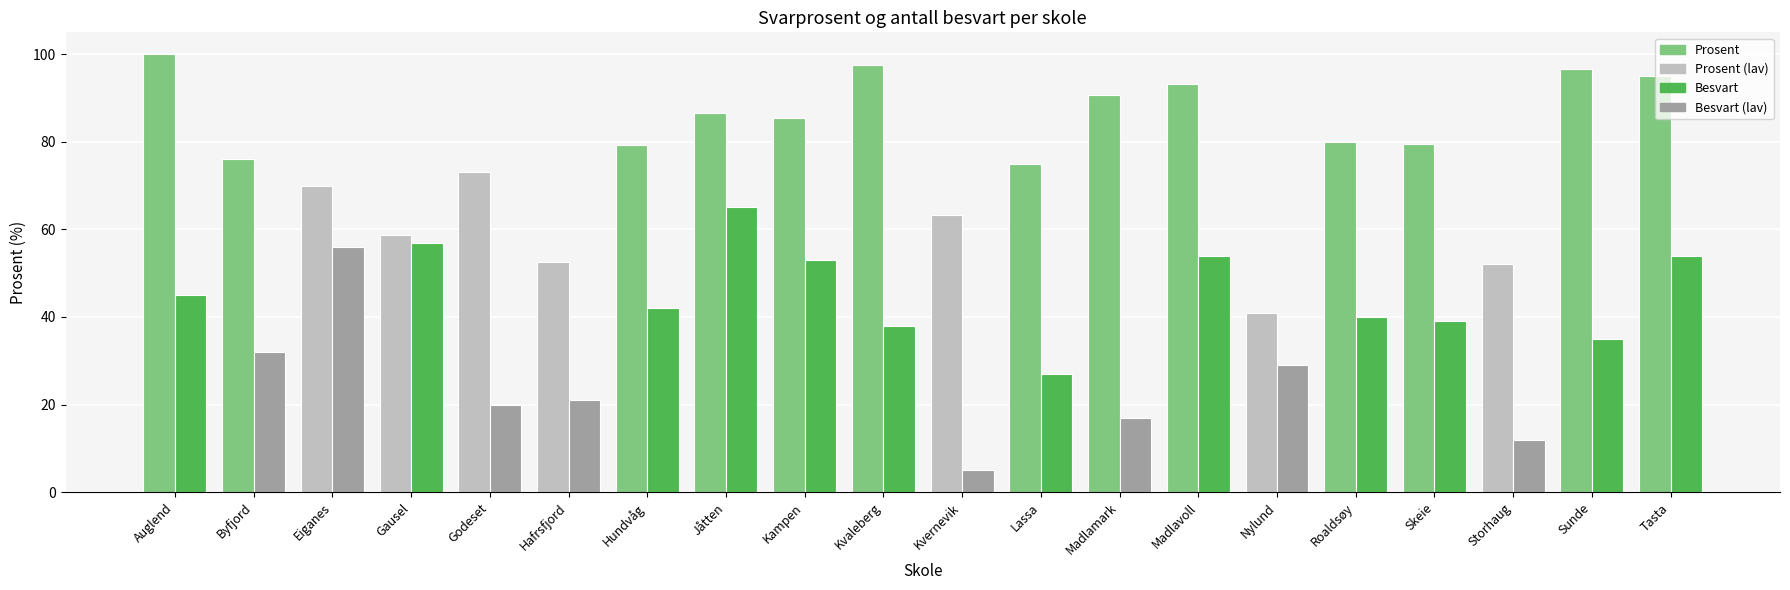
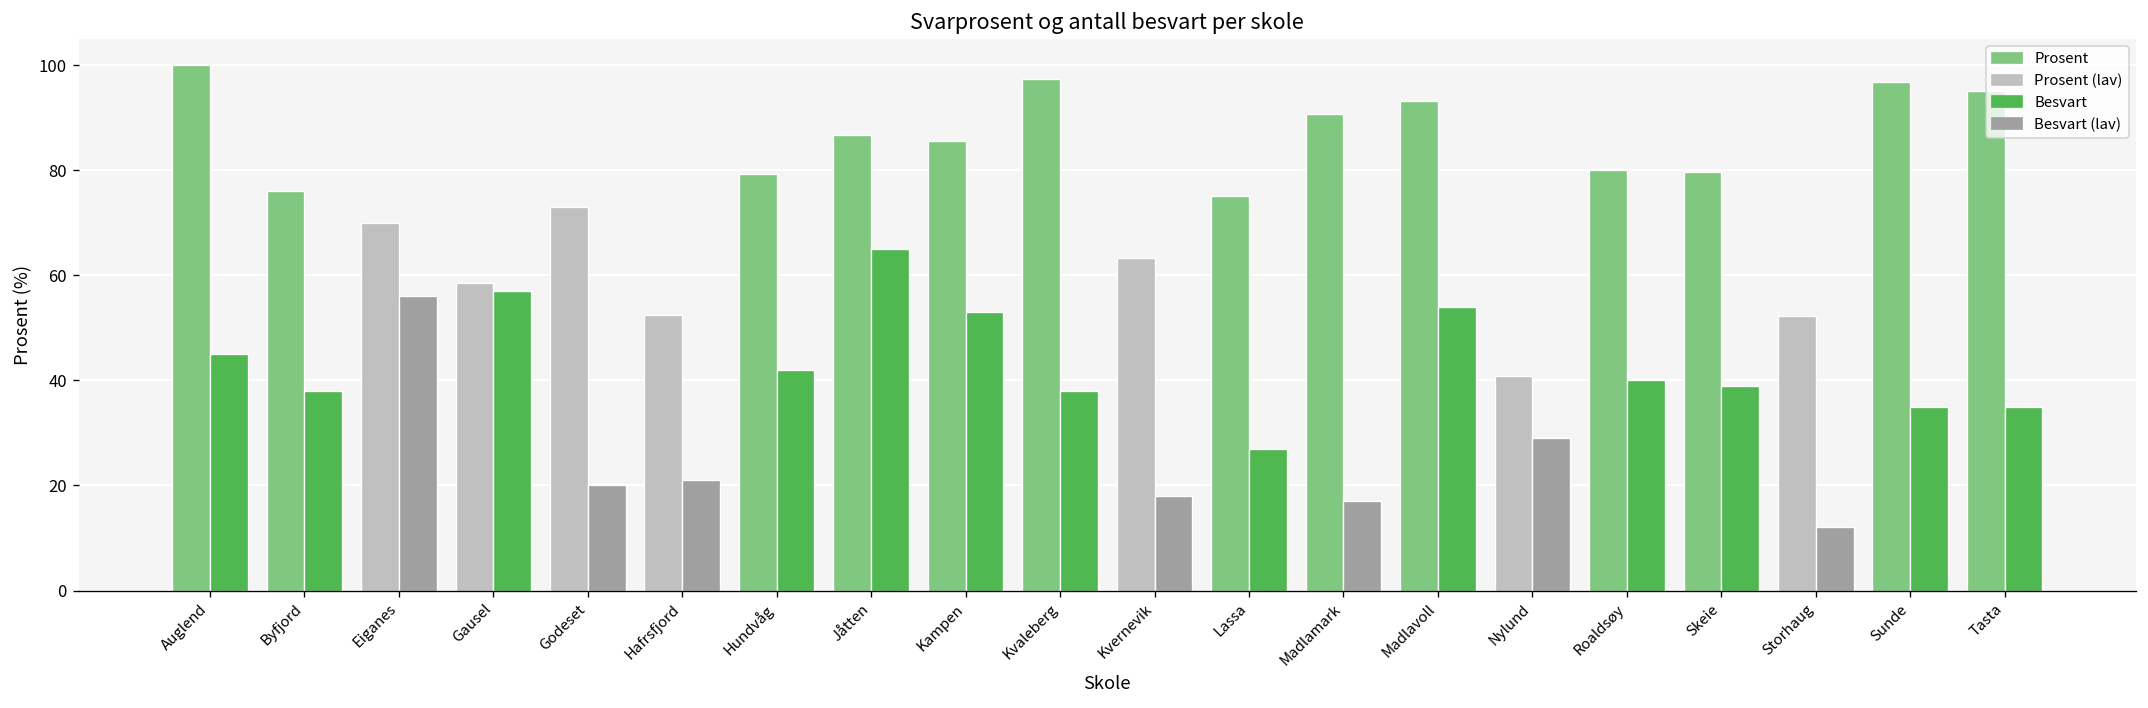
  {
    "Prosent": {
      "Auglend": 100,
      "Byfjord": 76,
      "Eiganes": 70,
      "Gausel": 59,
      "Godeset": 73,
      "Hafrsfjord": 53,
      "Hundvåg": 79,
      "Jåtten": 87,
      "Kampen": 85,
      "Kvaleberg": 97,
      "Kvernevik": 63,
      "Lassa": 75,
      "Madlamark": 91,
      "Madlavoll": 93,
      "Nylund": 41,
      "Roaldsøy": 80,
      "Skeie": 80,
      "Storhaug": 52,
      "Sunde": 97,
      "Tasta": 95
    },
    "Besvart": {
      "Auglend": 45,
-     "Byfjord": 32,
+     "Byfjord": 38,
      "Eiganes": 56,
      "Gausel": 57,
      "Godeset": 20,
      "Hafrsfjord": 21,
      "Hundvåg": 42,
      "Jåtten": 65,
      "Kampen": 53,
      "Kvaleberg": 38,
-     "Kvernevik": 5,
+     "Kvernevik": 18,
      "Lassa": 27,
      "Madlamark": 17,
      "Madlavoll": 54,
      "Nylund": 29,
      "Roaldsøy": 40,
      "Skeie": 39,
      "Storhaug": 12,
      "Sunde": 35,
-     "Tasta": 54
+     "Tasta": 35
    }
  }
